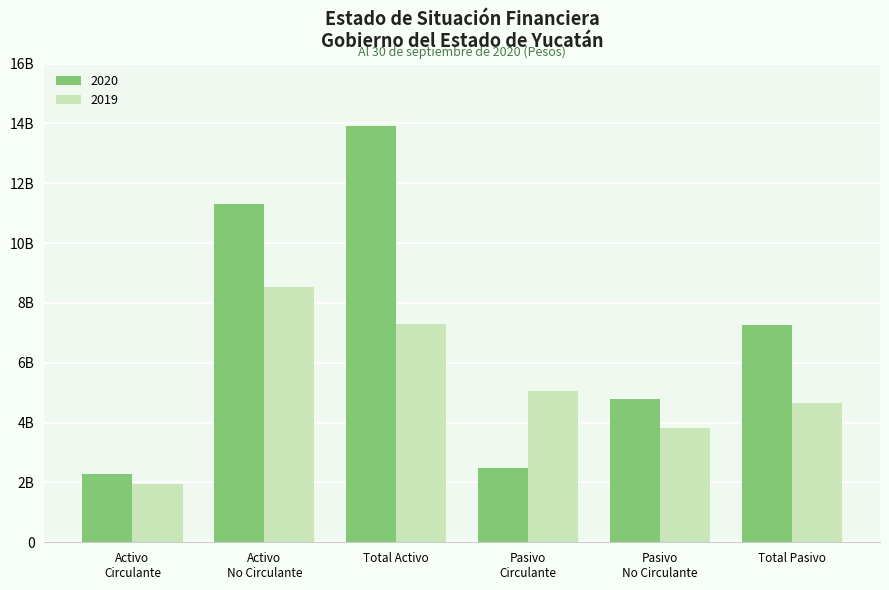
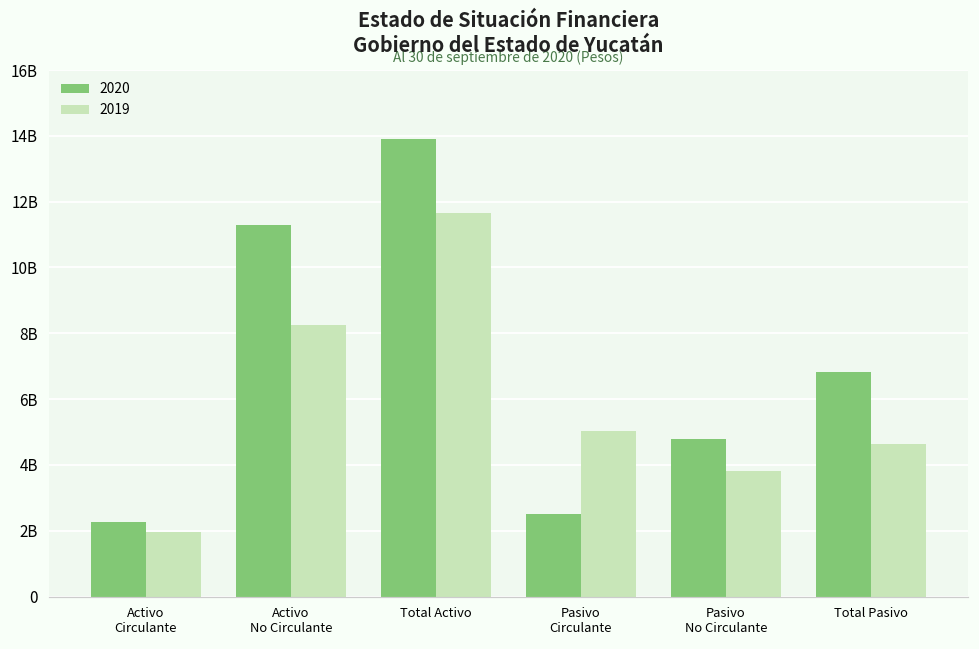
  {
    "2020": {
      "Activo Circulante": 2300000000,
      "Activo No Circulante": 11300000000,
      "Total Activo": 13900000000,
      "Pasivo Circulante": 2500000000,
      "Pasivo No Circulante": 4800000000,
-     "Total Pasivo": 7300000000
+     "Total Pasivo": 6800000000
    },
    "2019": {
      "Activo Circulante": 2000000000,
-     "Activo No Circulante": 8500000000,
-     "Total Activo": 7300000000,
+     "Activo No Circulante": 8300000000,
+     "Total Activo": 11600000000,
      "Pasivo Circulante": 5000000000,
      "Pasivo No Circulante": 3800000000,
      "Total Pasivo": 4600000000
    }
  }
